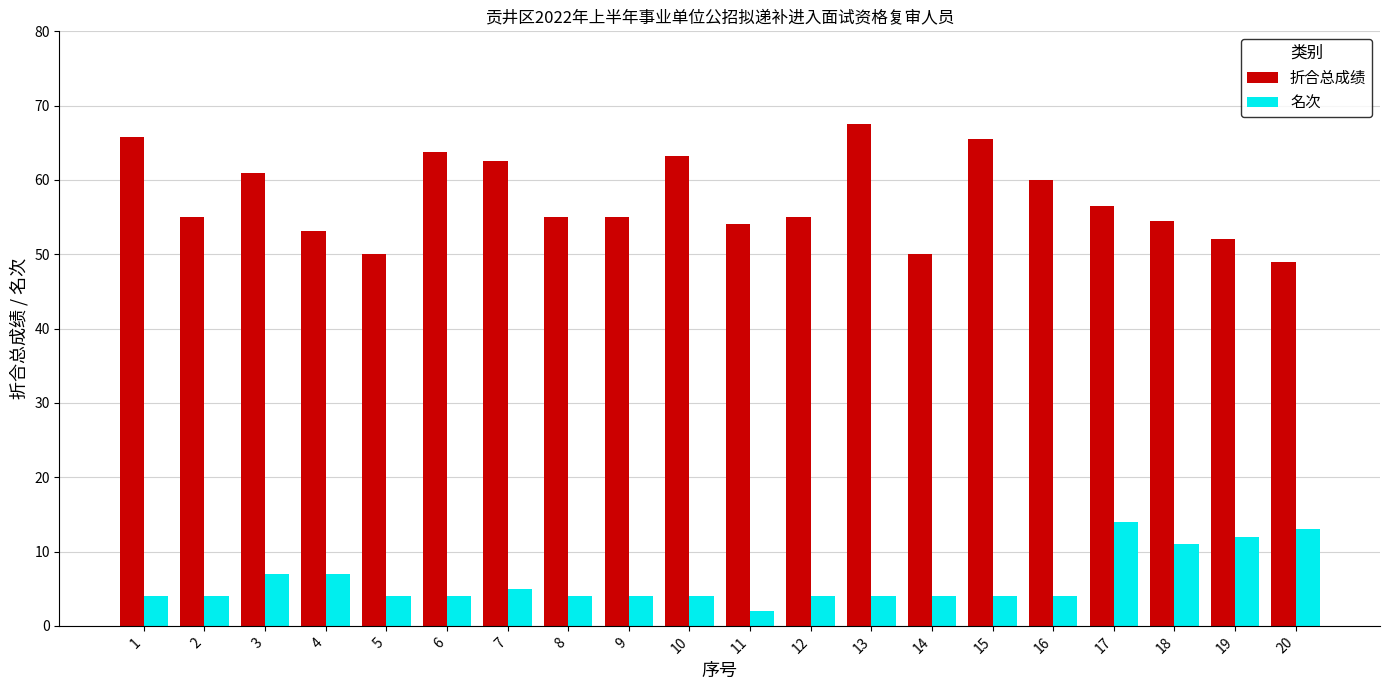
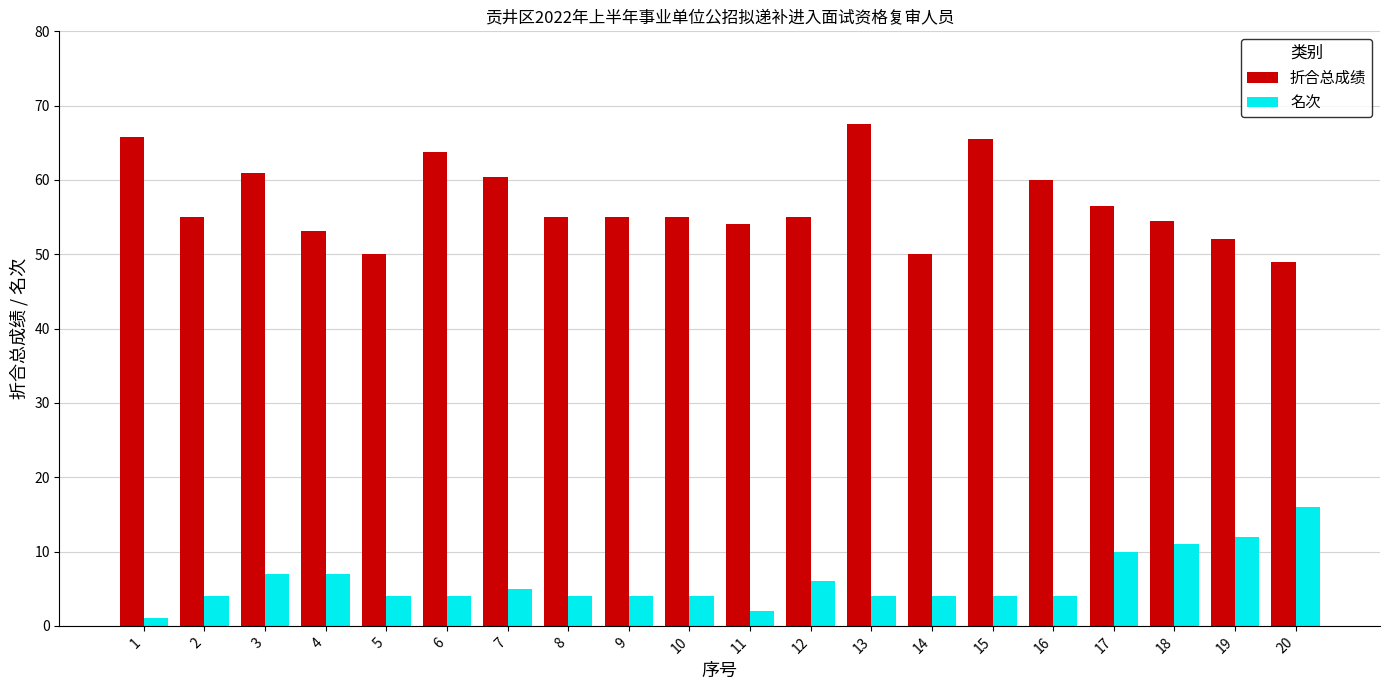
  {
    "折合总成绩": {
      "1": 66,
      "2": 55,
      "3": 61,
      "4": 53,
      "5": 50,
      "6": 64,
-     "7": 63,
+     "7": 60,
      "8": 55,
      "9": 55,
-     "10": 63,
+     "10": 55,
      "11": 54,
      "12": 55,
      "13": 68,
      "14": 50,
      "15": 66,
      "16": 60,
      "17": 57,
      "18": 55,
      "19": 52,
      "20": 49
    },
    "名次": {
-     "1": 4,
+     "1": 1,
      "2": 4,
      "3": 7,
      "4": 7,
      "5": 4,
      "6": 4,
      "7": 5,
      "8": 4,
      "9": 4,
      "10": 4,
      "11": 2,
-     "12": 4,
+     "12": 6,
      "13": 4,
      "14": 4,
      "15": 4,
      "16": 4,
-     "17": 14,
+     "17": 10,
      "18": 11,
      "19": 12,
-     "20": 13
+     "20": 16
    }
  }
